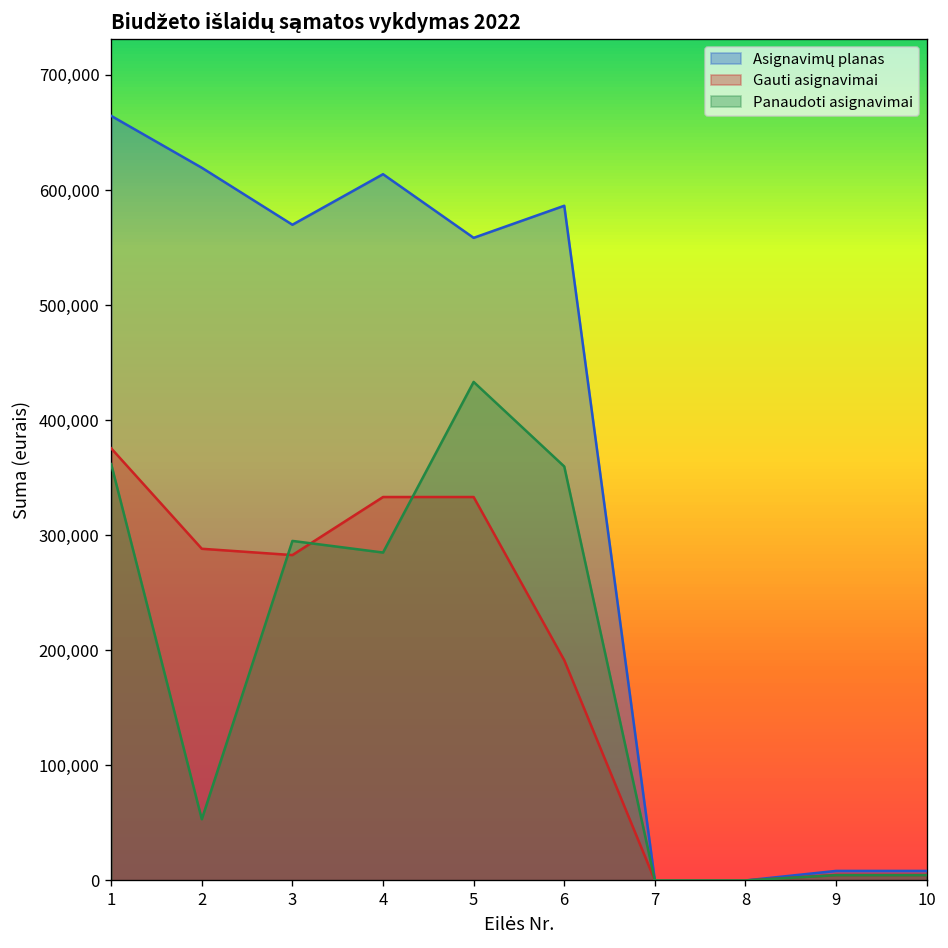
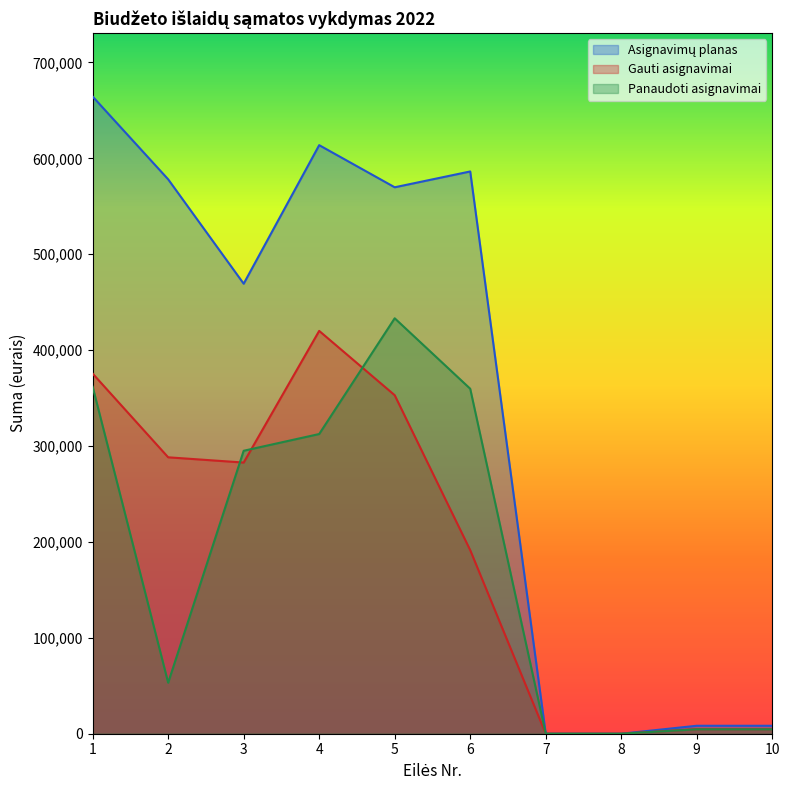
  {
    "Asignavimų planas": {
      "1": "660,000",
-     "2": "620,000",
-     "3": "570,000",
+     "2": "580,000",
+     "3": "470,000",
      "4": "610,000",
-     "5": "560,000",
+     "5": "570,000",
      "6": "590,000",
      "9": "10,000",
      "10": "10,000"
    },
    "Gauti asignavimai": {
      "1": "380,000",
      "2": "290,000",
      "3": "280,000",
-     "4": "330,000",
-     "5": "330,000",
+     "4": "420,000",
+     "5": "350,000",
      "6": "190,000"
    },
    "Panaudoti asignavimai": {
      "1": "360,000",
      "2": "50,000",
      "3": "300,000",
-     "4": "280,000",
+     "4": "310,000",
      "5": "430,000",
      "6": "360,000"
    }
  }
